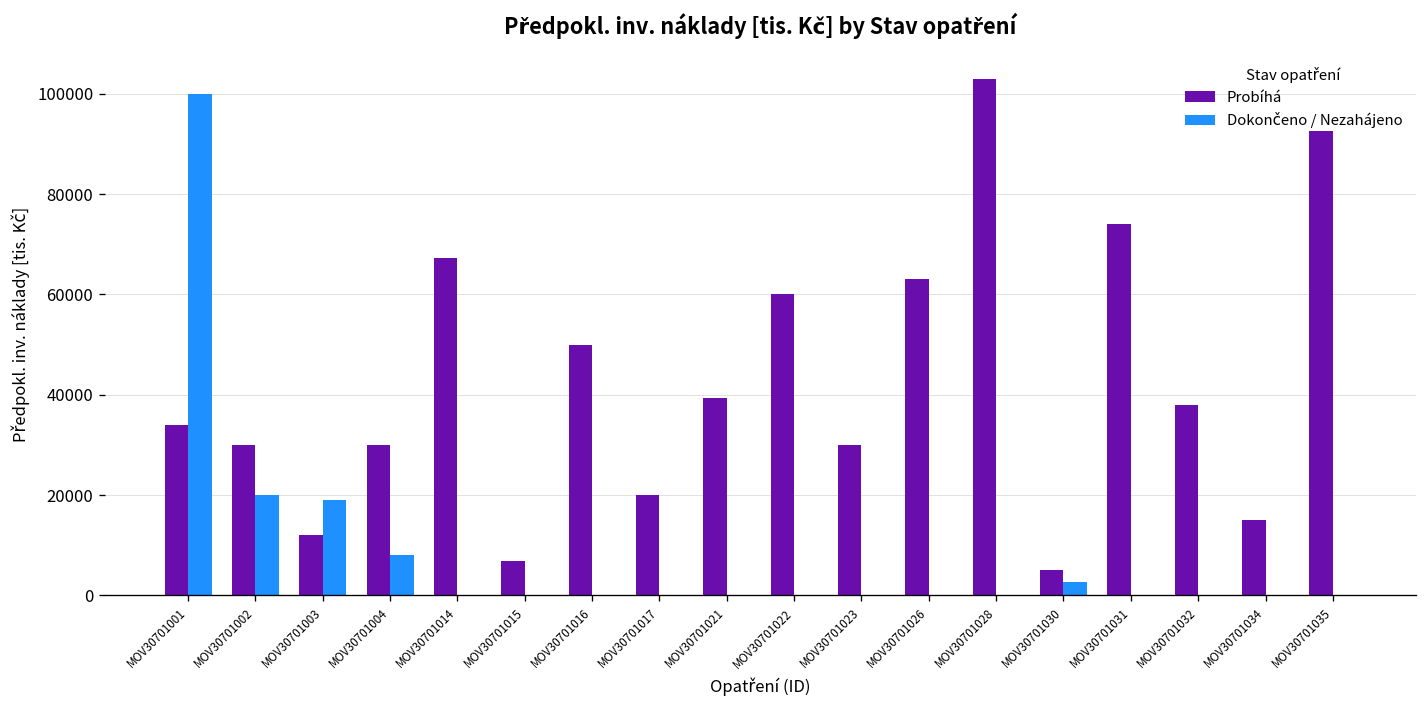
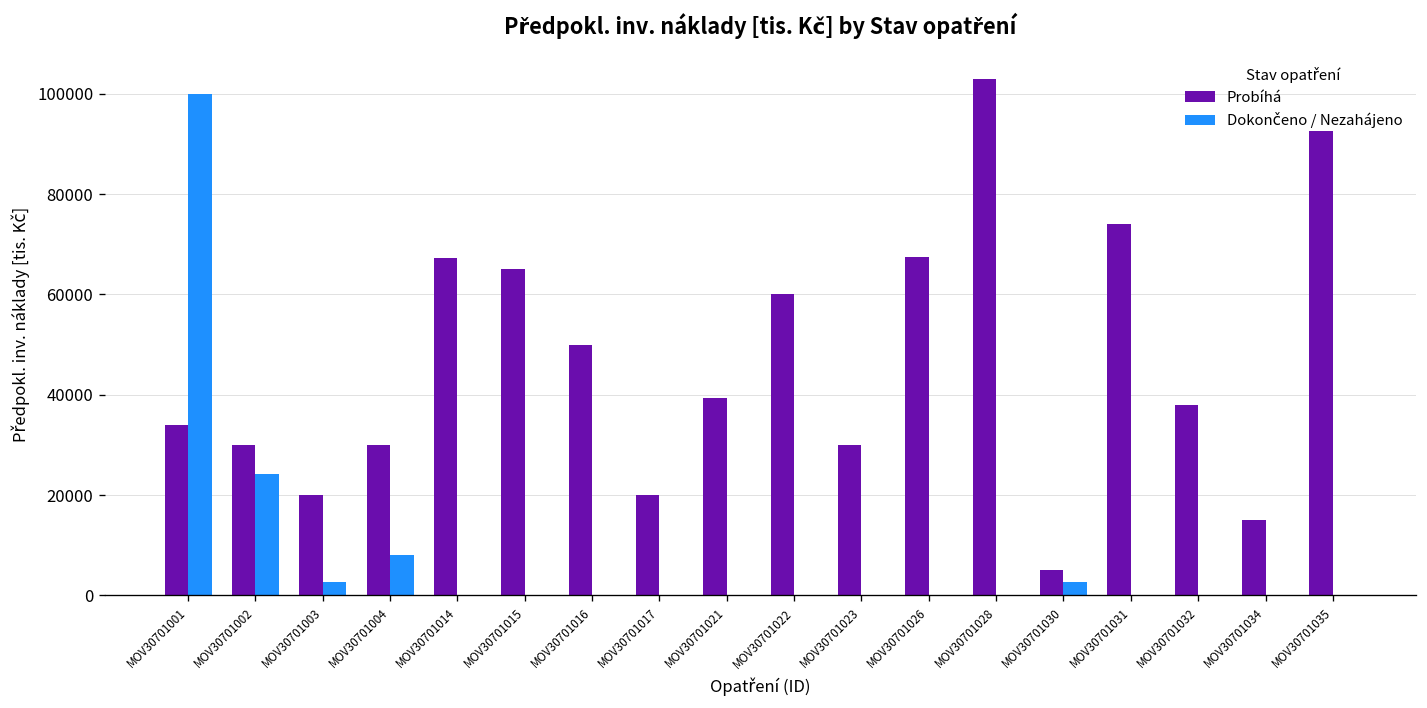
  {
    "Probíhá": {
      "MOV30701001": 34000,
      "MOV30701002": 30000,
-     "MOV30701003": 12000,
+     "MOV30701003": 20000,
      "MOV30701004": 30000,
      "MOV30701014": 67000,
-     "MOV30701015": 7000,
+     "MOV30701015": 65000,
      "MOV30701016": 50000,
      "MOV30701017": 20000,
      "MOV30701021": 39000,
      "MOV30701022": 60000,
      "MOV30701023": 30000,
-     "MOV30701026": 63000,
+     "MOV30701026": 67000,
      "MOV30701028": 103000,
      "MOV30701030": 5000,
      "MOV30701031": 74000,
      "MOV30701032": 38000,
      "MOV30701034": 15000,
      "MOV30701035": 93000
    },
    "Dokončeno / Nezahájeno": {
      "MOV30701001": 100000,
-     "MOV30701002": 20000,
-     "MOV30701003": 19000,
+     "MOV30701002": 24000,
+     "MOV30701003": 3000,
      "MOV30701004": 8000,
      "MOV30701014": 0,
      "MOV30701015": 0,
      "MOV30701016": 0,
      "MOV30701017": 0,
      "MOV30701021": 0,
      "MOV30701022": 0,
      "MOV30701023": 0,
      "MOV30701026": 0,
      "MOV30701028": 0,
      "MOV30701030": 3000,
      "MOV30701031": 0,
      "MOV30701032": 0,
      "MOV30701034": 0,
      "MOV30701035": 0
    }
  }
